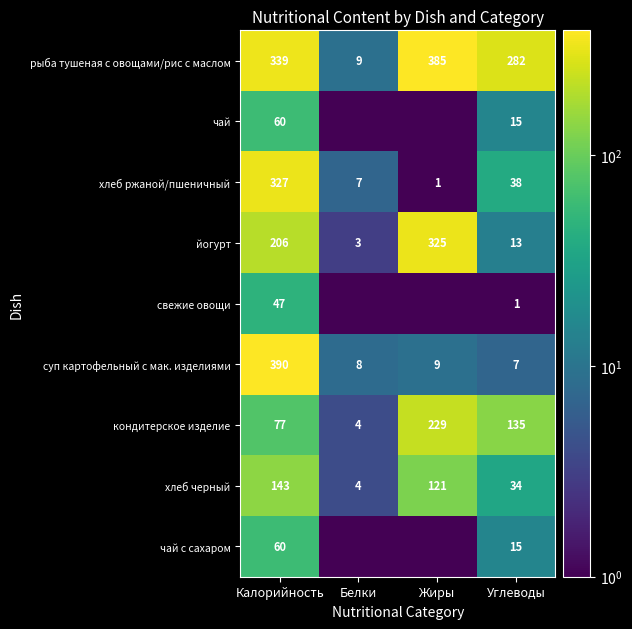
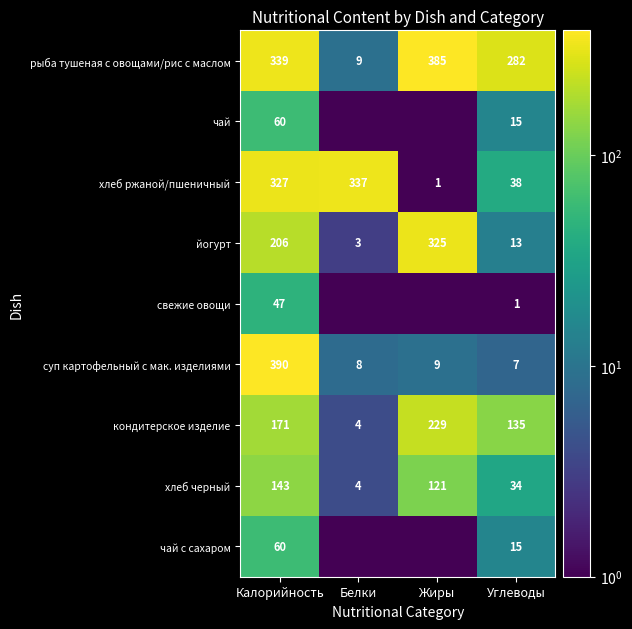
  {
    "рыба тушеная с овощами/рис с маслом": {
      "Калорийность": 339,
      "Белки": 9,
      "Жиры": 385,
      "Углеводы": 282
    },
    "чай": {
      "Калорийность": 60,
      "Углеводы": 15
    },
    "хлеб ржаной/пшеничный": {
      "Калорийность": 327,
-     "Белки": 7,
+     "Белки": 337,
      "Жиры": 1,
      "Углеводы": 38
    },
    "йогурт": {
      "Калорийность": 206,
      "Белки": 3,
      "Жиры": 325,
      "Углеводы": 13
    },
    "свежие овощи": {
      "Калорийность": 47,
      "Углеводы": 1
    },
    "суп картофельный с мак. изделиями": {
      "Калорийность": 390,
      "Белки": 8,
      "Жиры": 9,
      "Углеводы": 7
    },
    "кондитерское изделие": {
-     "Калорийность": 77,
+     "Калорийность": 171,
      "Белки": 4,
      "Жиры": 229,
      "Углеводы": 135
    },
    "хлеб черный": {
      "Калорийность": 143,
      "Белки": 4,
      "Жиры": 121,
      "Углеводы": 34
    },
    "чай с сахаром": {
      "Калорийность": 60,
      "Углеводы": 15
    }
  }
